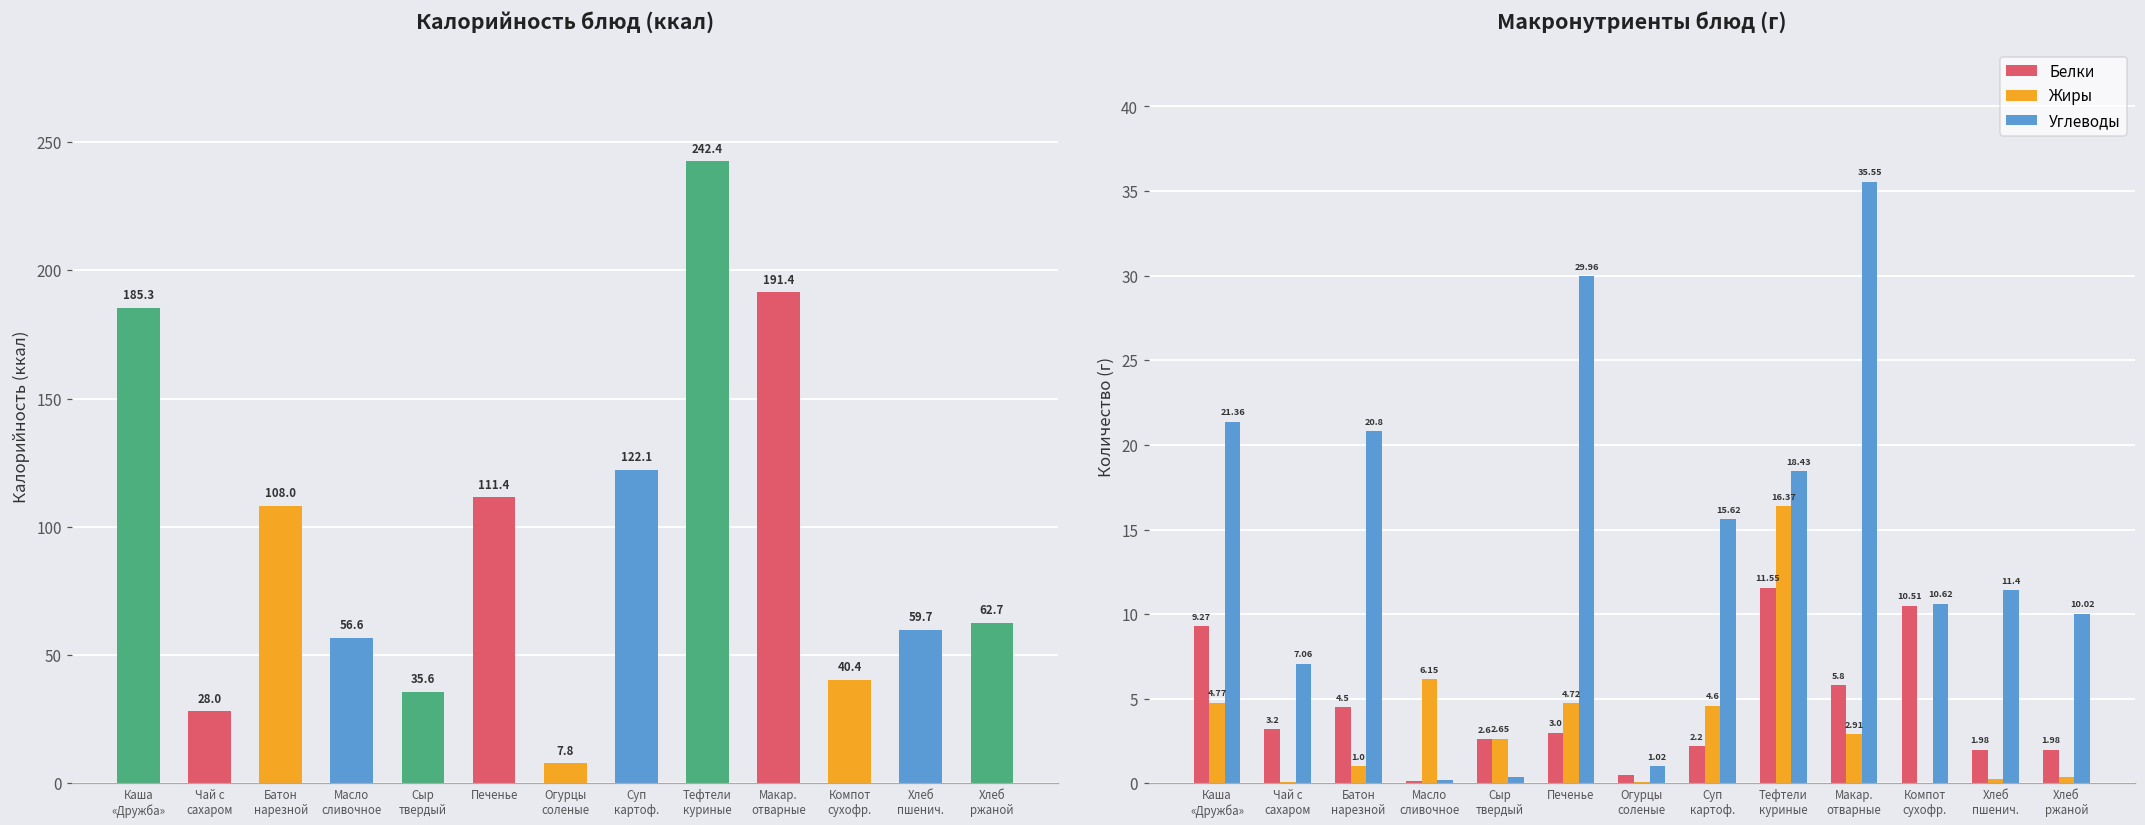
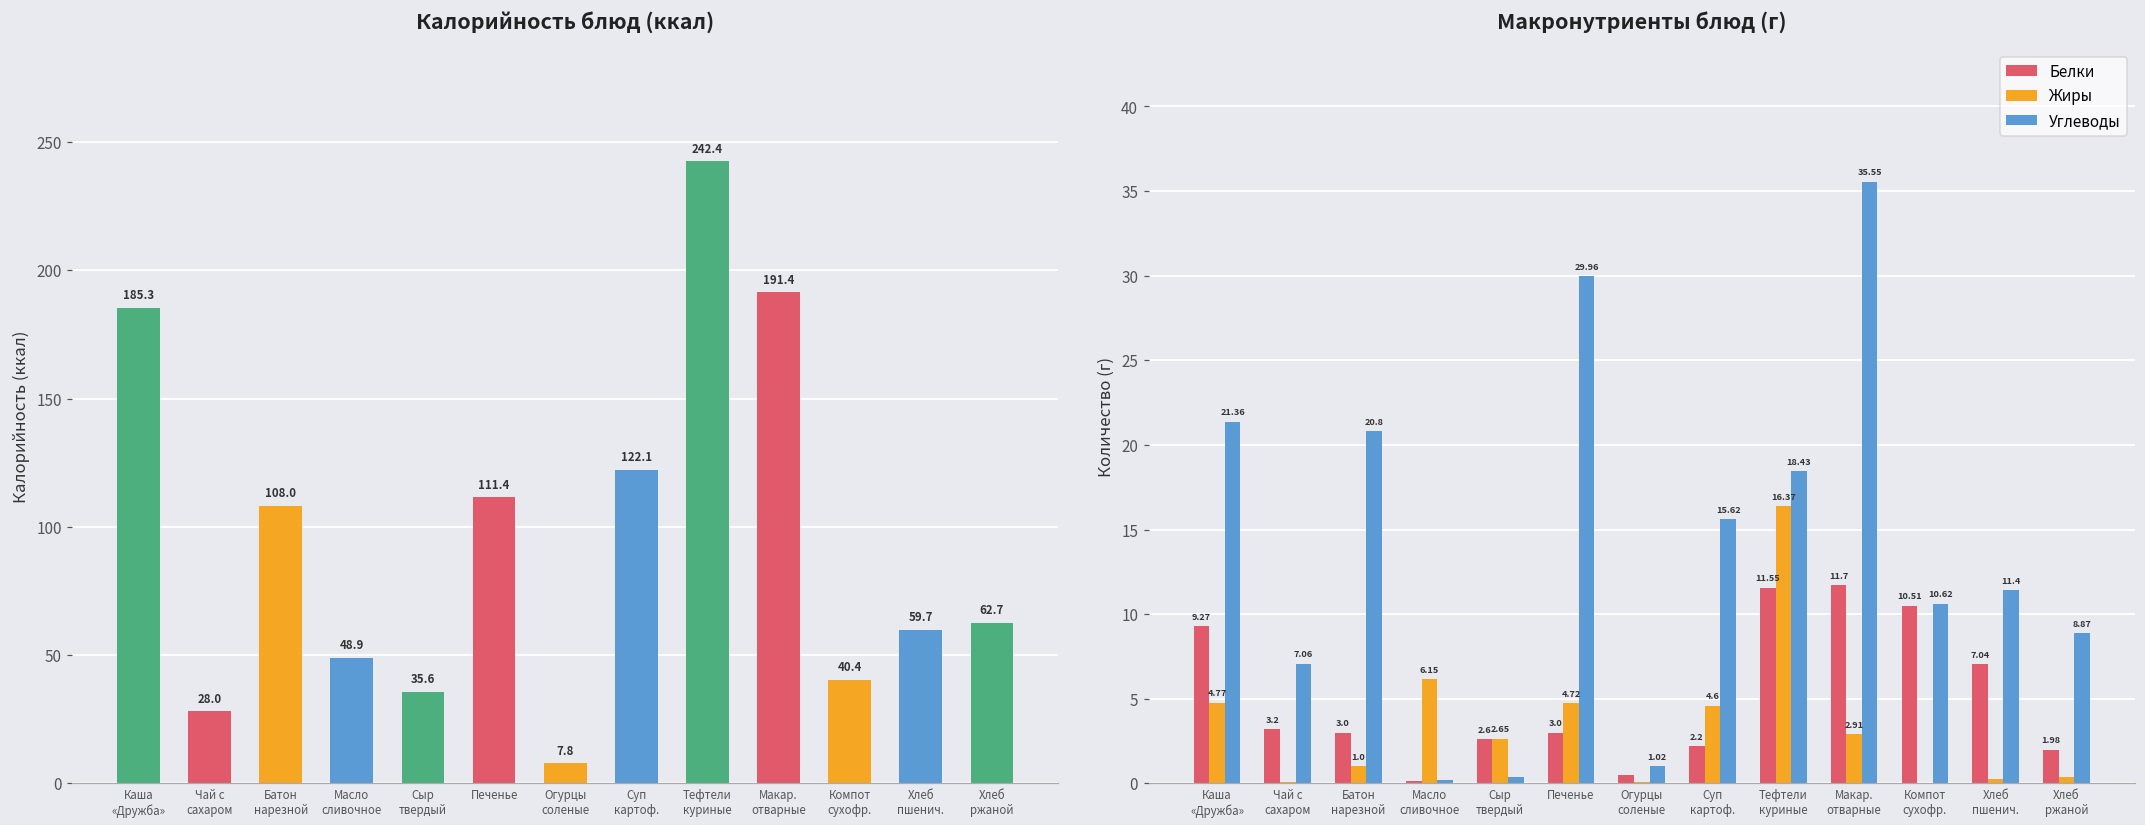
  {
    "Калорийность блюд (ккал)": {
      "Каша «Дружба»": 185.3,
      "Чай с сахаром": 28.0,
      "Батон нарезной": 108.0,
-     "Масло сливочное": 56.6,
+     "Масло сливочное": 48.9,
      "Сыр твердый": 35.6,
      "Печенье": 111.4,
      "Огурцы соленые": 7.8,
      "Суп картоф.": 122.1,
      "Тефтели куриные": 242.4,
      "Макар. отварные": 191.4,
      "Компот сухофр.": 40.4,
      "Хлеб пшенич.": 59.7,
      "Хлеб ржаной": 62.7
    },
    "Макронутриенты блюд (г)": {
      "Белки": {
        "Каша «Дружба»": 9.27,
        "Чай с сахаром": 3.2,
-       "Батон нарезной": 4.5,
+       "Батон нарезной": 3.0,
        "Сыр твердый": 2.6,
        "Печенье": 3.0,
        "Суп картоф.": 2.2,
        "Тефтели куриные": 11.55,
-       "Макар. отварные": 5.8,
+       "Макар. отварные": 11.7,
        "Компот сухофр.": 10.51,
-       "Хлеб пшенич.": 1.98,
+       "Хлеб пшенич.": 7.04,
        "Хлеб ржаной": 1.98
      },
      "Жиры": {
        "Каша «Дружба»": 4.77,
        "Батон нарезной": 1.0,
        "Масло сливочное": 6.15,
        "Сыр твердый": 2.65,
        "Печенье": 4.72,
        "Суп картоф.": 4.6,
        "Тефтели куриные": 16.37,
        "Макар. отварные": 2.91
      },
      "Углеводы": {
        "Каша «Дружба»": 21.36,
        "Чай с сахаром": 7.06,
        "Батон нарезной": 20.8,
        "Печенье": 29.96,
        "Огурцы соленые": 1.02,
        "Суп картоф.": 15.62,
        "Тефтели куриные": 18.43,
        "Макар. отварные": 35.55,
        "Компот сухофр.": 10.62,
        "Хлеб пшенич.": 11.4,
-       "Хлеб ржаной": 10.02
+       "Хлеб ржаной": 8.87
      }
    }
  }
